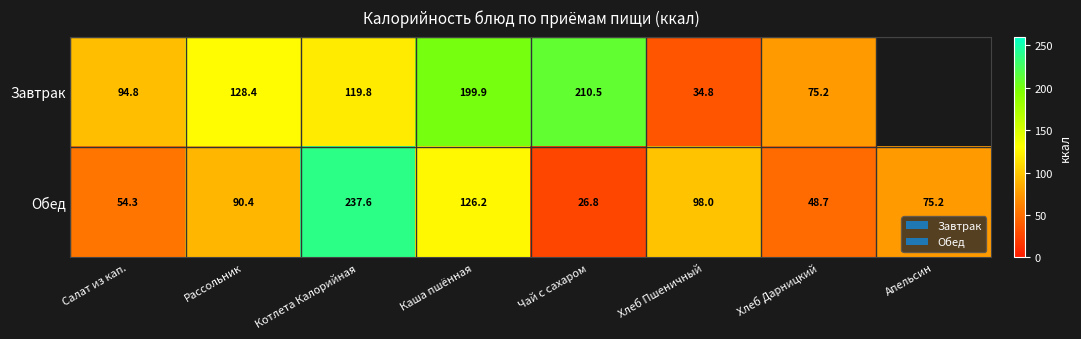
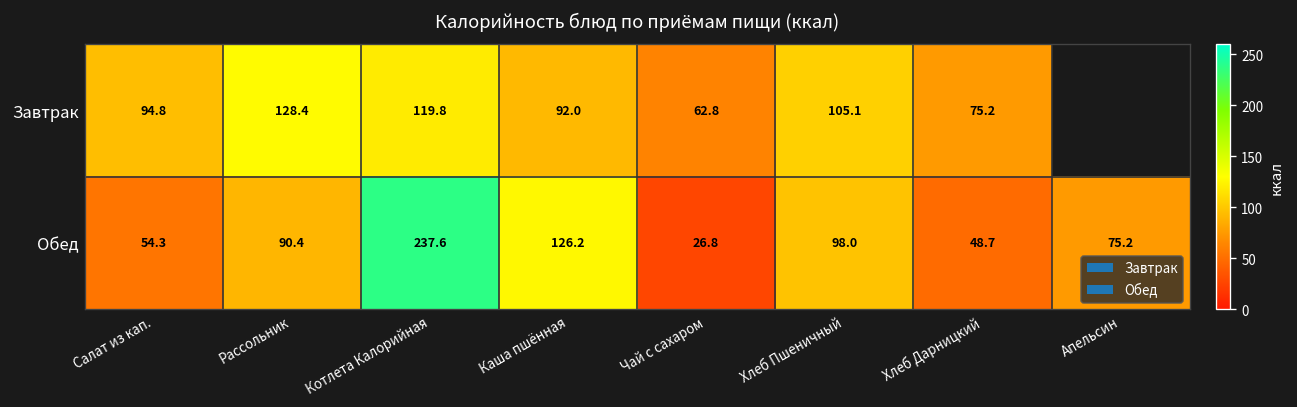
  {
    "Завтрак": {
      "Салат из кап.": 94.8,
      "Рассольник": 128.4,
      "Котлета Калорийная": 119.8,
-     "Каша пшённая": 199.9,
-     "Чай с сахаром": 210.5,
-     "Хлеб Пшеничный": 34.8,
+     "Каша пшённая": 92.0,
+     "Чай с сахаром": 62.8,
+     "Хлеб Пшеничный": 105.1,
      "Хлеб Дарницкий": 75.2
    },
    "Обед": {
      "Салат из кап.": 54.3,
      "Рассольник": 90.4,
      "Котлета Калорийная": 237.6,
      "Каша пшённая": 126.2,
      "Чай с сахаром": 26.8,
      "Хлеб Пшеничный": 98.0,
      "Хлеб Дарницкий": 48.7,
      "Апельсин": 75.2
    }
  }
